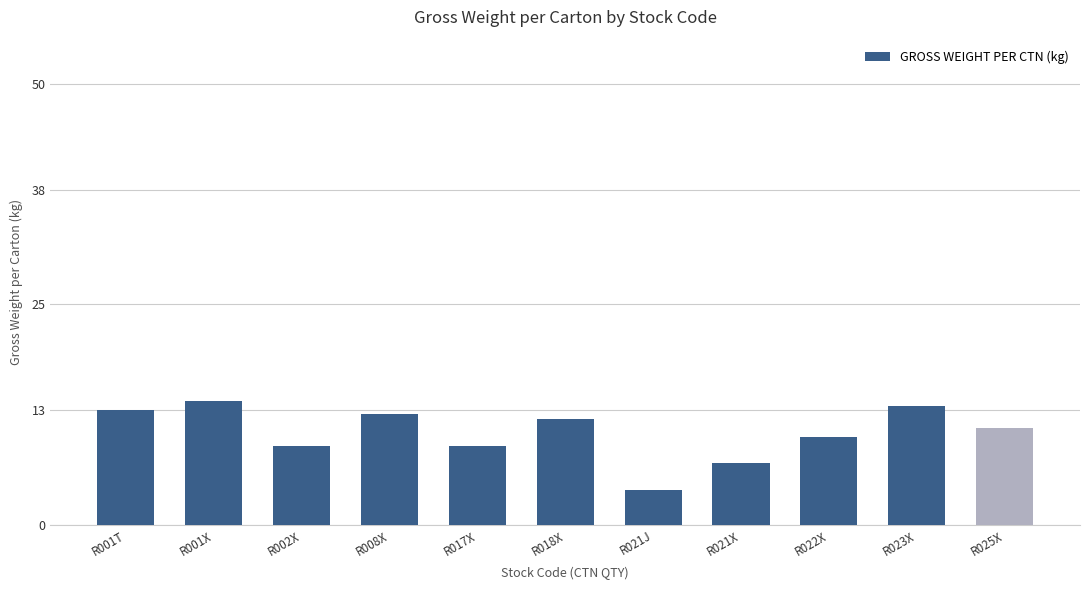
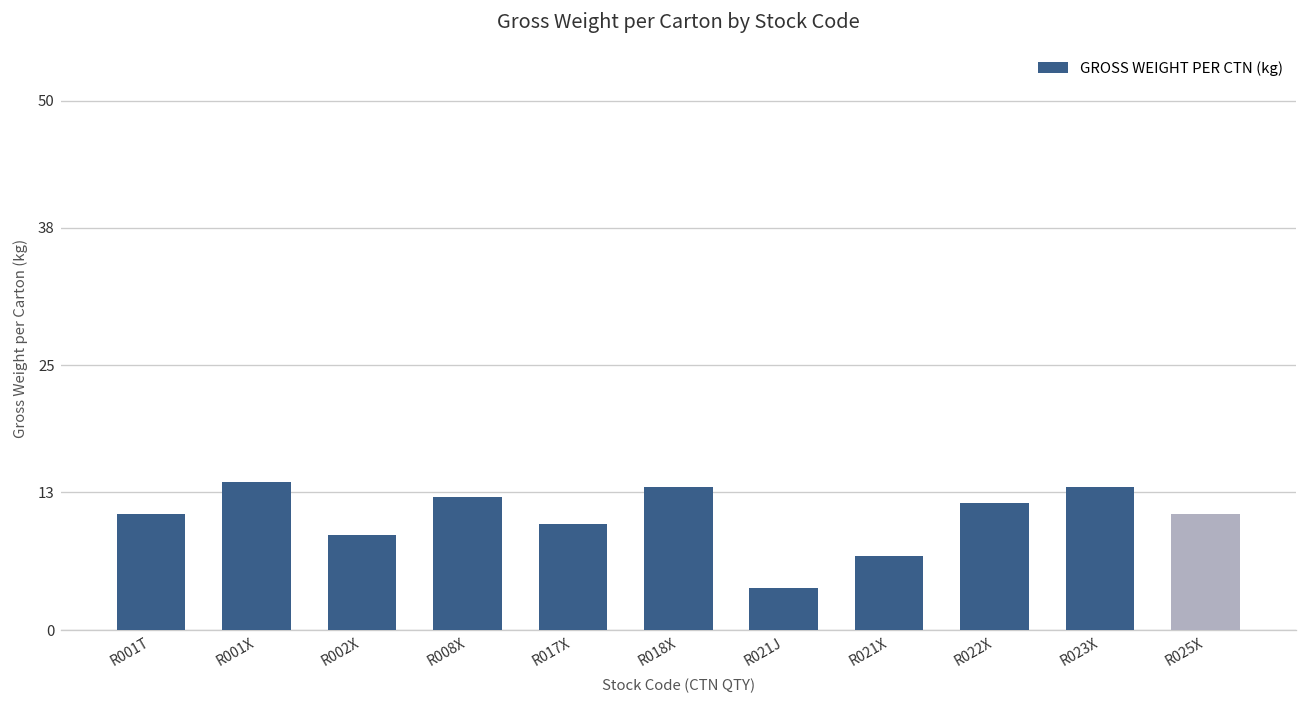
  {
-   "R001T": 13,
+   "R001T": 11,
    "R001X": 14,
    "R002X": 9,
    "R008X": 13,
-   "R017X": 9,
-   "R018X": 12,
+   "R017X": 10,
+   "R018X": 14,
    "R021J": 4,
    "R021X": 7,
-   "R022X": 10,
+   "R022X": 12,
    "R023X": 14,
    "R025X": 11
  }
